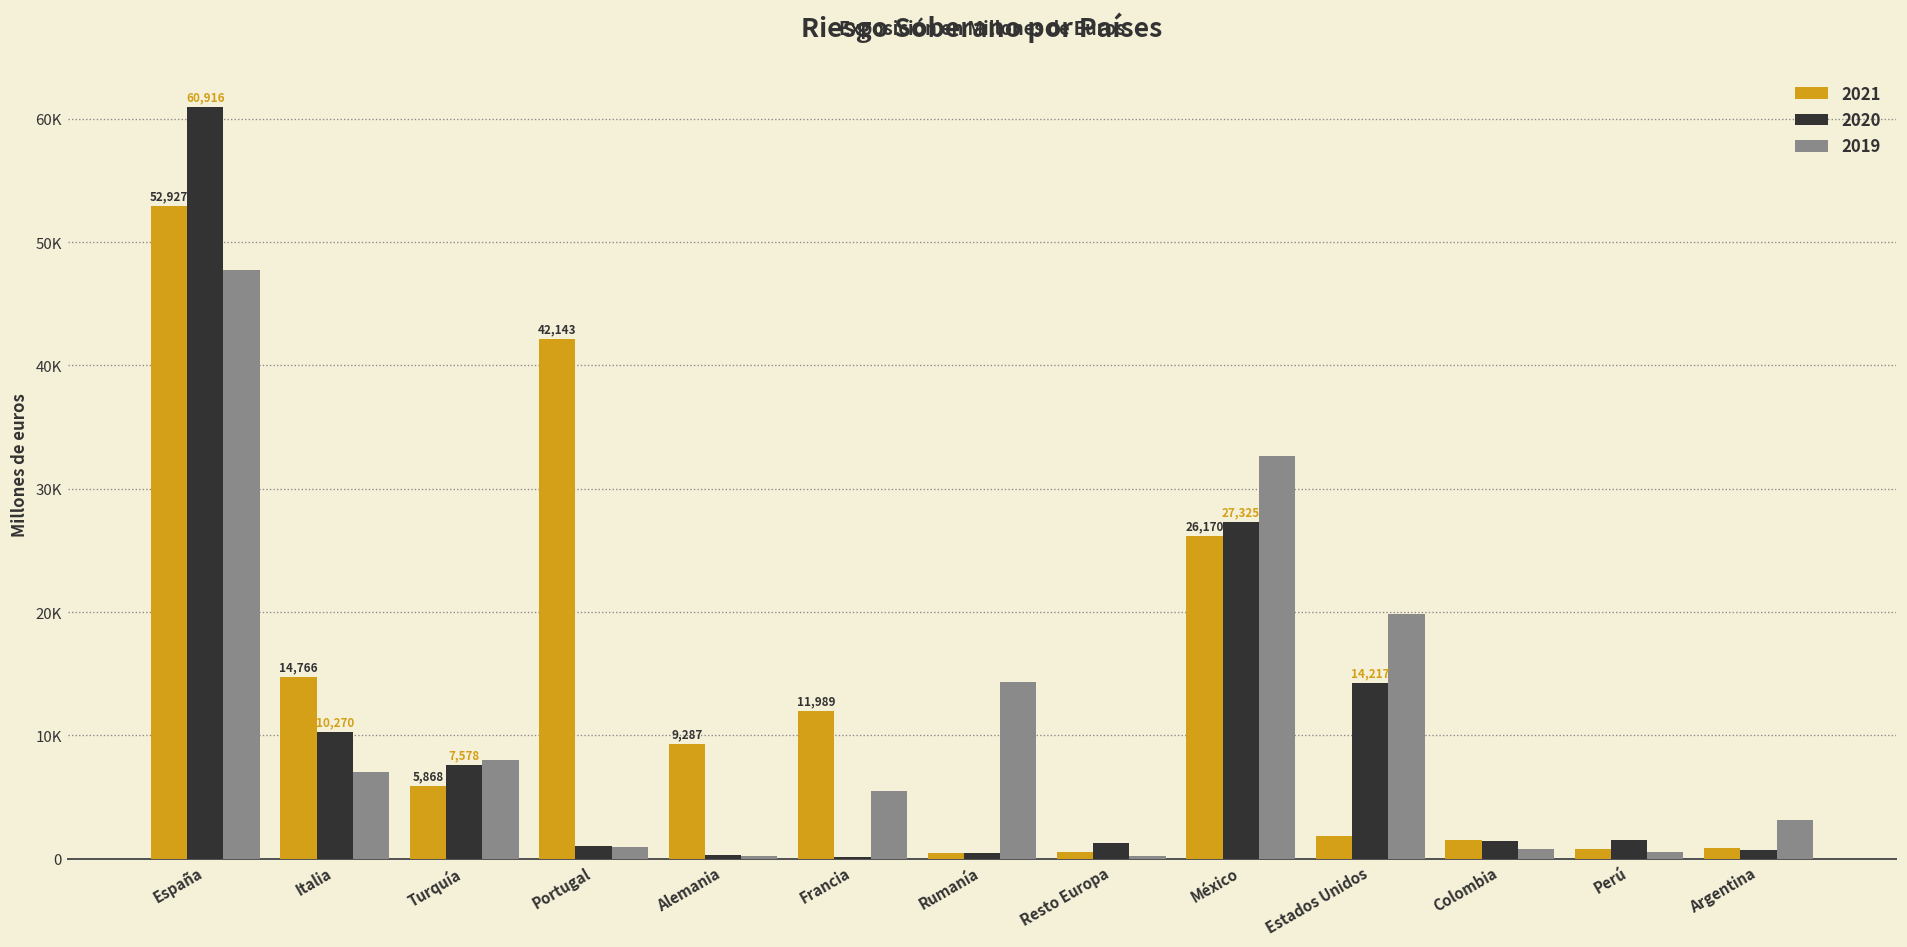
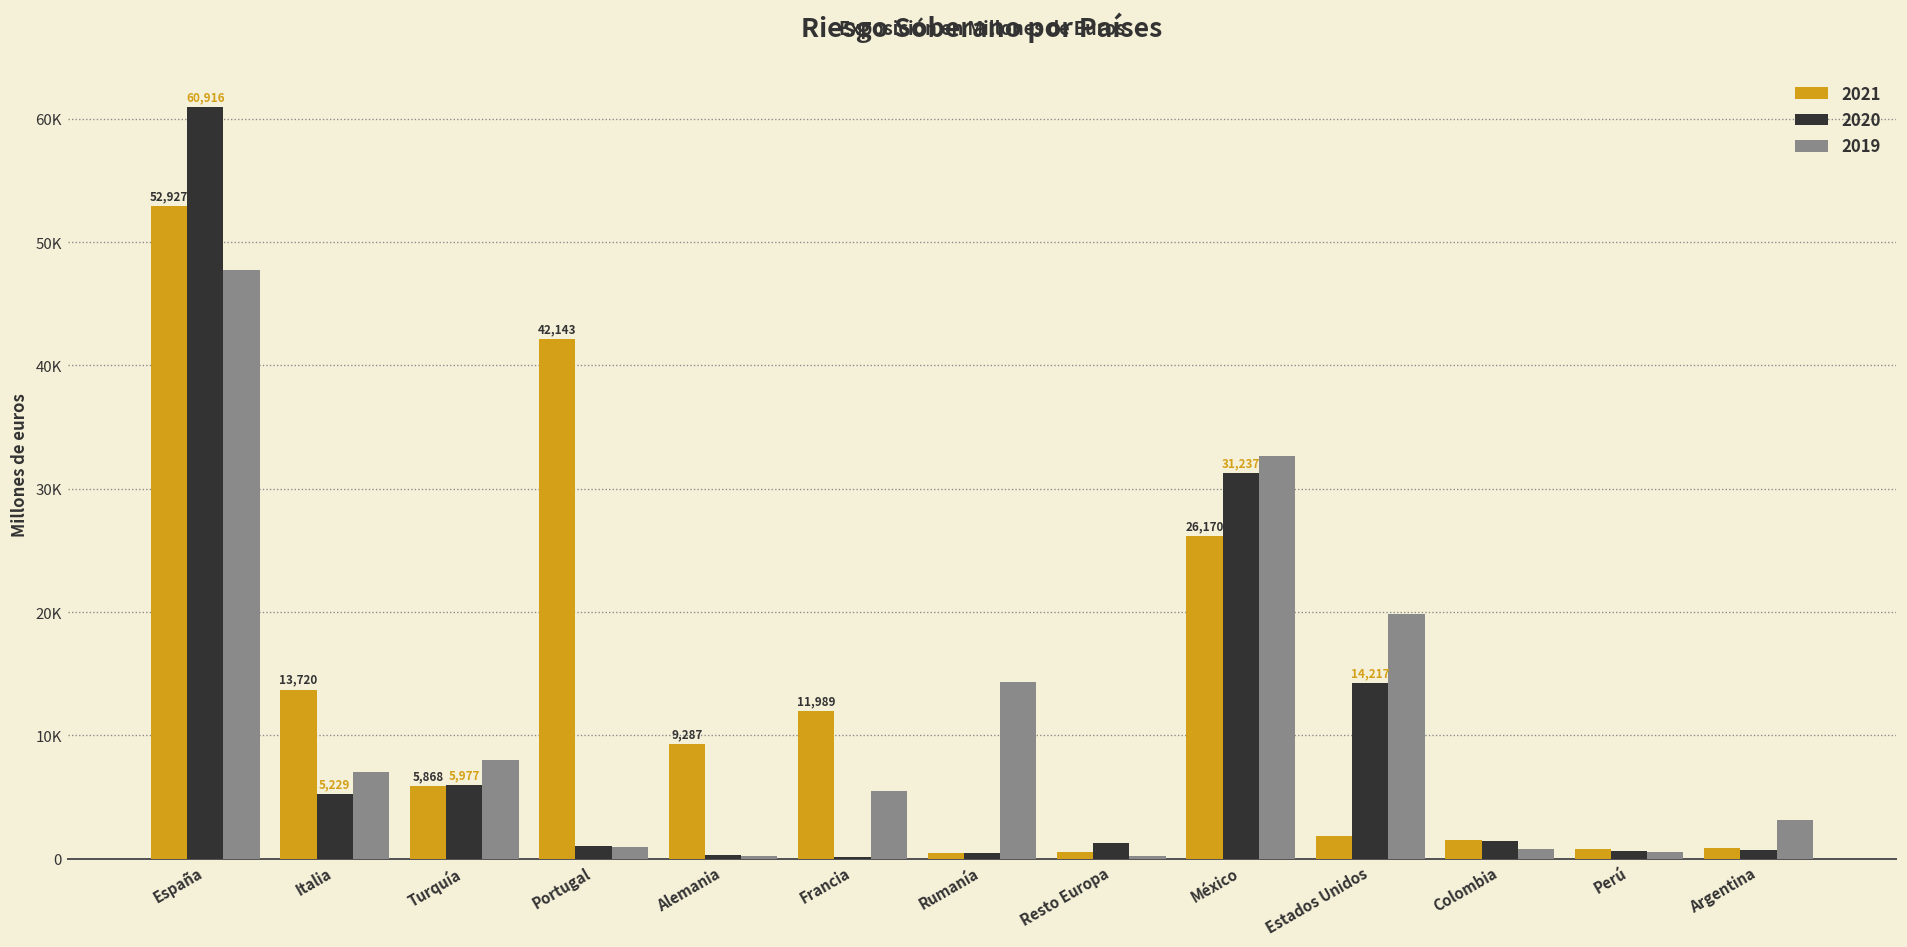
  {
    "2021": {
      "España": "52,927",
-     "Italia": "14,766",
+     "Italia": "13,720",
      "Turquía": "5,868",
      "Portugal": "42,143",
      "Alemania": "9,287",
      "Francia": "11,989",
      "México": "26,170"
    },
    "2020": {
      "España": "60,916",
-     "Italia": "10,270",
-     "Turquía": "7,578",
-     "México": "27,325",
+     "Italia": "5,229",
+     "Turquía": "5,977",
+     "México": "31,237",
      "Estados Unidos": "14,217",
-     "Perú": "1500"
+     "Perú": "700"
    },
    "2019": {
      "España": "47700",
      "Italia": "7000",
      "Turquía": "8000",
      "Portugal": "900",
      "Francia": "5500",
      "Rumanía": "14300",
      "México": "32600",
      "Estados Unidos": "19800",
      "Colombia": "800",
      "Perú": "500",
      "Argentina": "3100"
    }
  }
